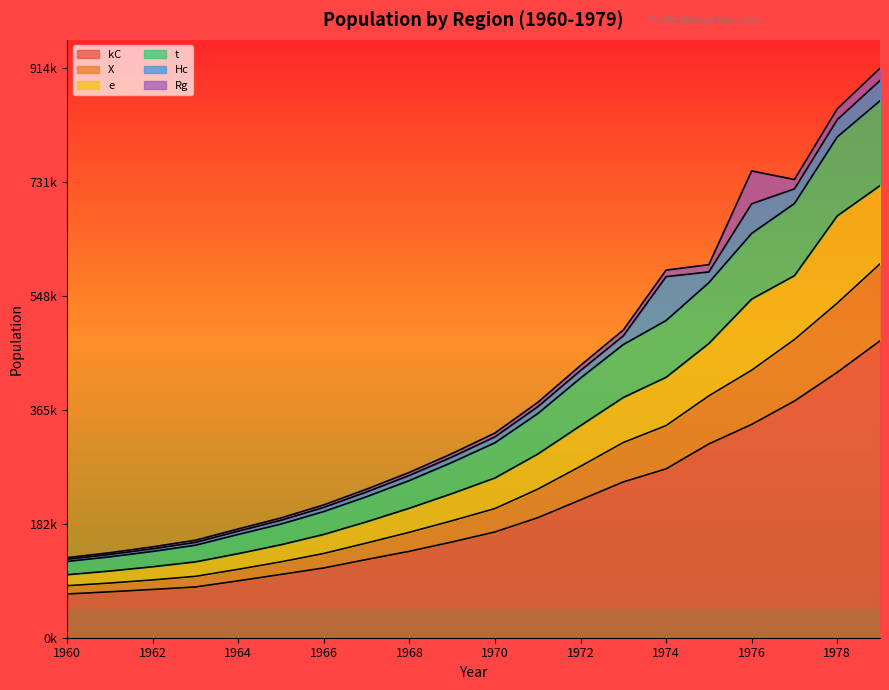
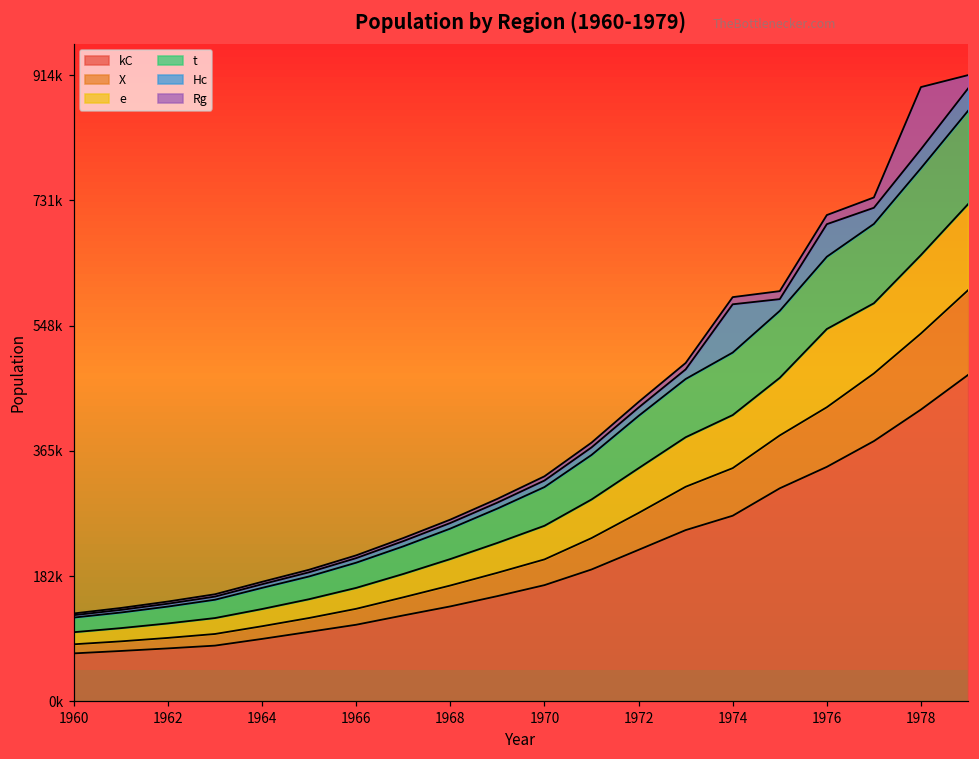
  {
    "e": {
      "1960": 20000,
      "1962": 20000,
      "1964": 30000,
      "1966": 30000,
      "1968": 40000,
      "1970": 50000,
      "1972": 70000,
      "1974": 80000,
      "1976": 110000,
-     "1978": 140000
+     "1978": 110000
    },
    "t": {
      "1962": 20000,
      "1964": 30000,
      "1966": 40000,
      "1968": 40000,
      "1970": 60000,
      "1972": 80000,
      "1974": 90000,
      "1976": 110000,
      "1978": 130000
    },
    "Hc": {
      "1968": 10000,
      "1970": 10000,
      "1972": 10000,
      "1974": 70000,
      "1976": 50000,
      "1978": 30000
    },
    "Rg": {
      "1968": 0,
      "1970": 10000,
      "1972": 10000,
      "1974": 10000,
-     "1976": 50000,
-     "1978": 20000
+     "1976": 10000,
+     "1978": 90000
    }
  }
